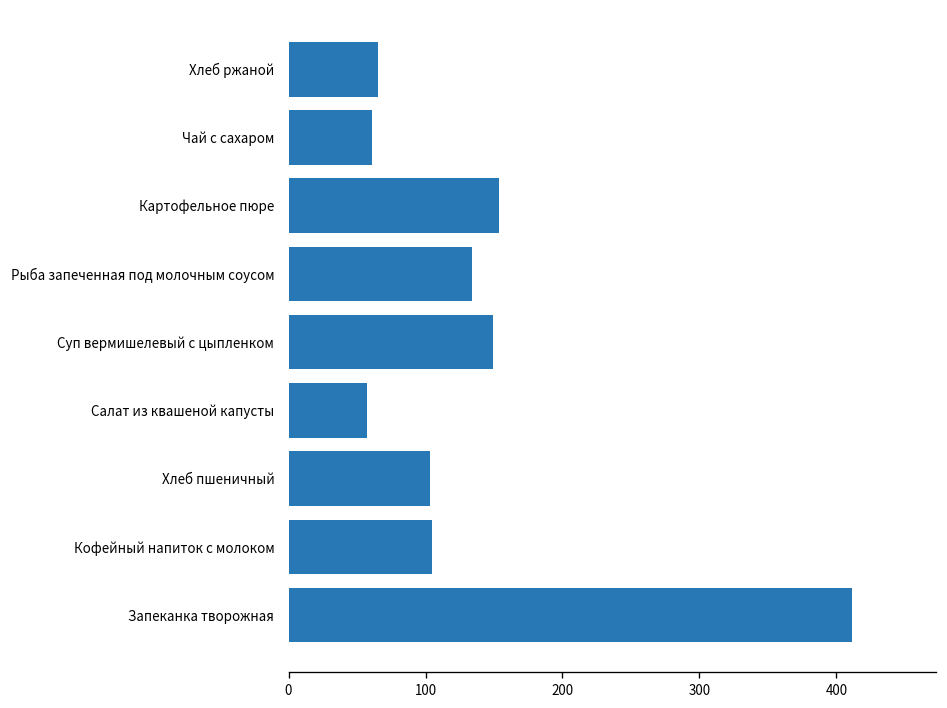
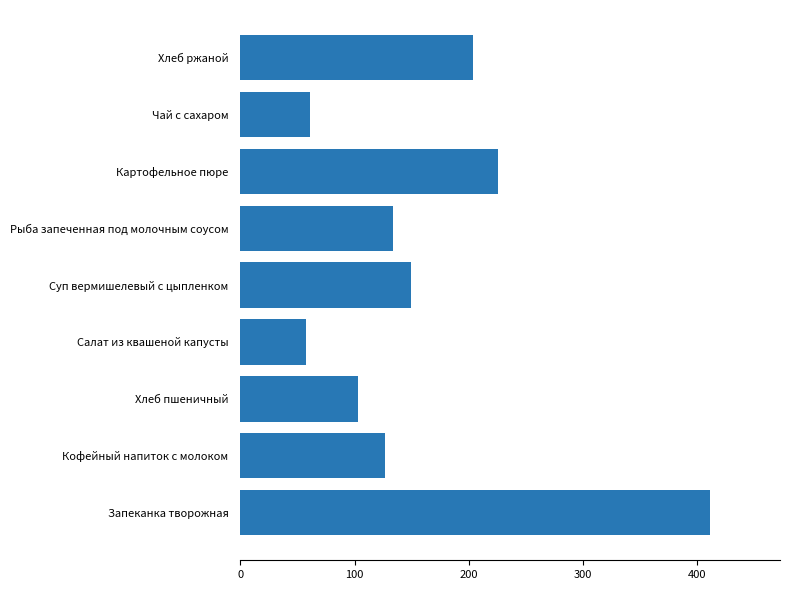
  {
-   "Хлеб ржаной": 65,
+   "Хлеб ржаной": 204,
    "Чай с сахаром": 61,
-   "Картофельное пюре": 154,
+   "Картофельное пюре": 226,
    "Рыба запеченная под молочным соусом": 134,
    "Суп вермишелевый с цыпленком": 149,
    "Салат из квашеной капусты": 57,
    "Хлеб пшеничный": 103,
-   "Кофейный напиток с молоком": 105,
+   "Кофейный напиток с молоком": 127,
    "Запеканка творожная": 411
  }
